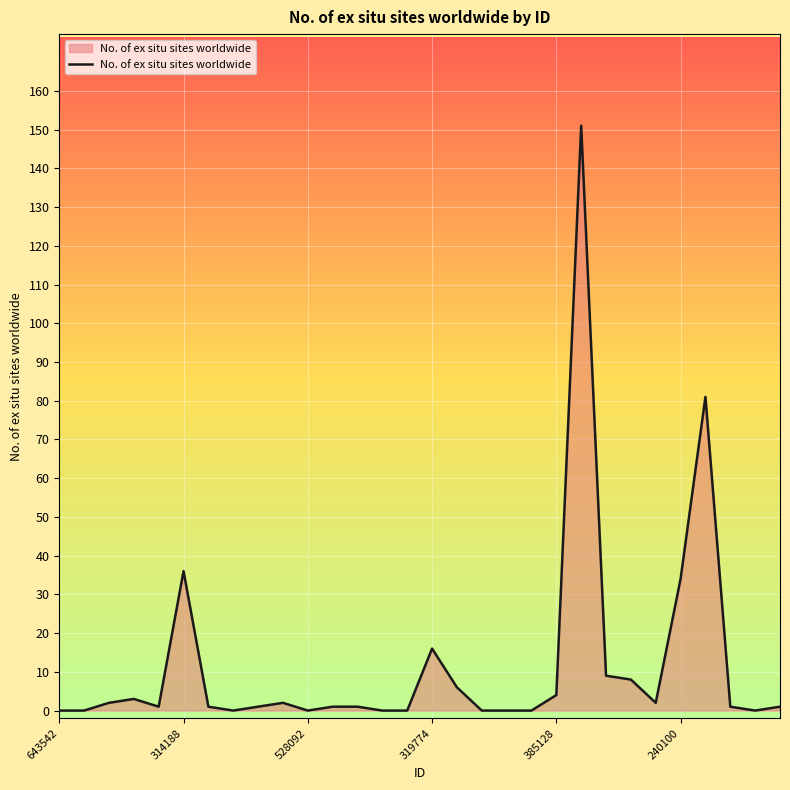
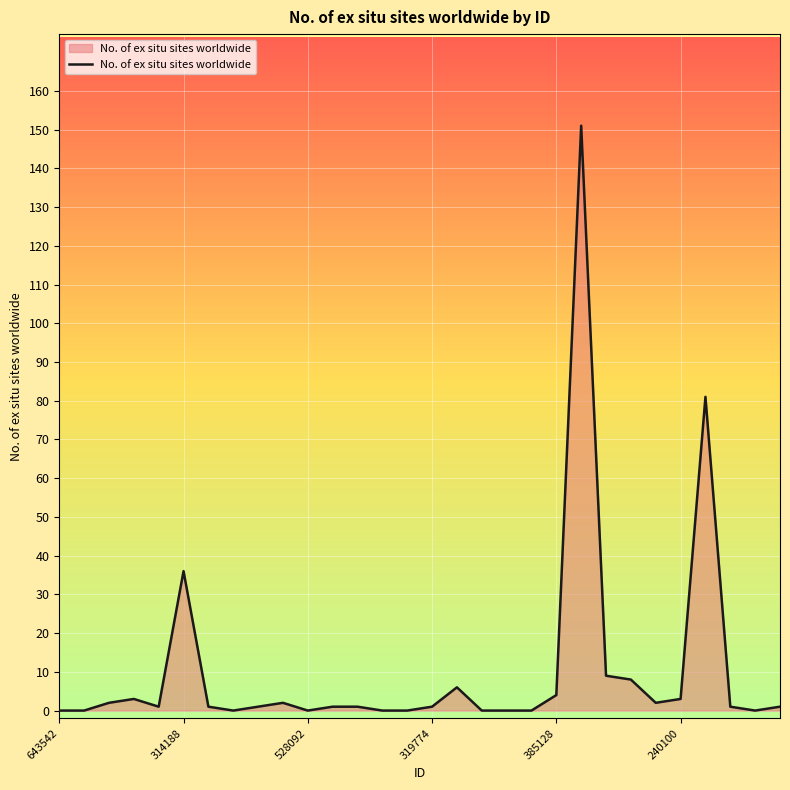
  {
    "643542": 0,
    "314188": 36,
    "528092": 0,
-   "319774": 16,
+   "319774": 1,
    "385128": 4,
-   "240100": 34
+   "240100": 3
  }
